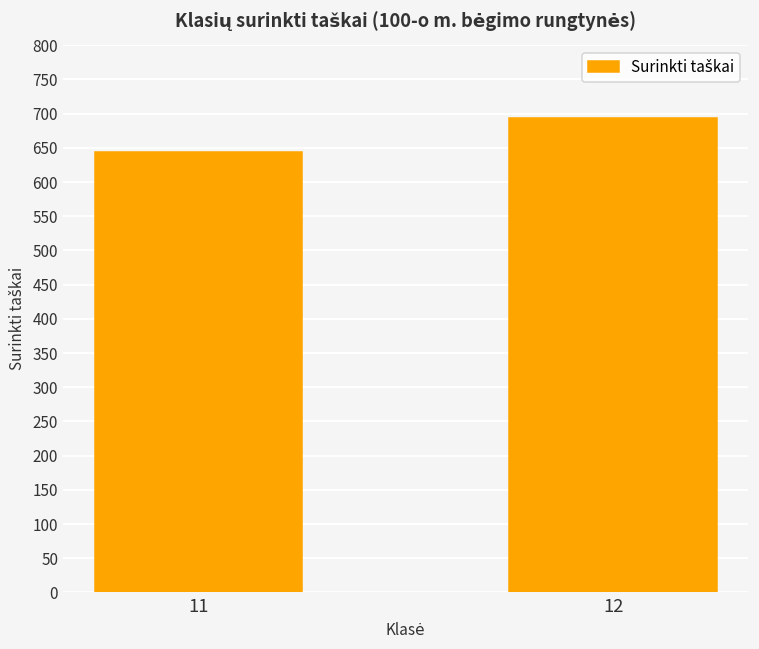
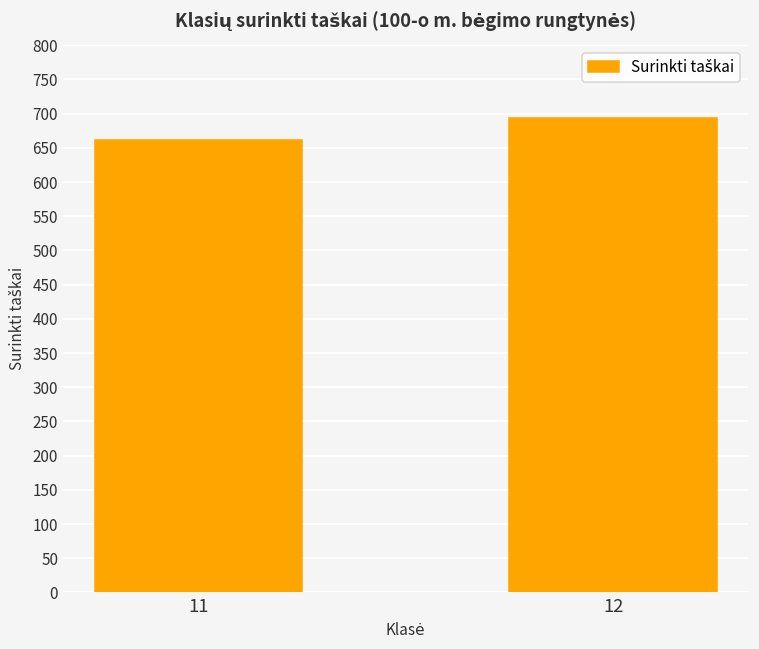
  {
-   "11": 640,
+   "11": 660,
    "12": 690
  }
